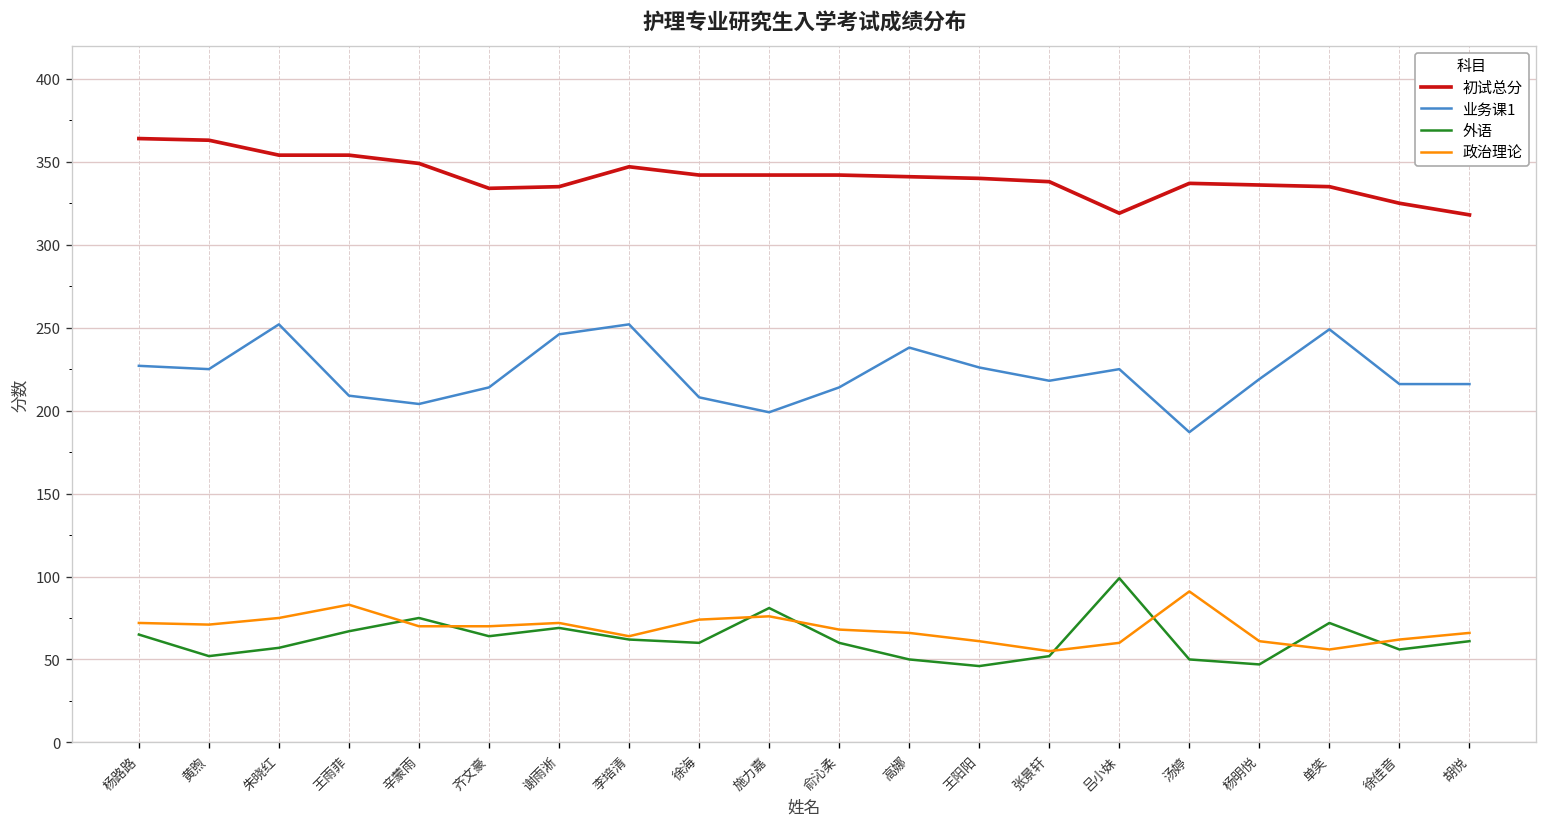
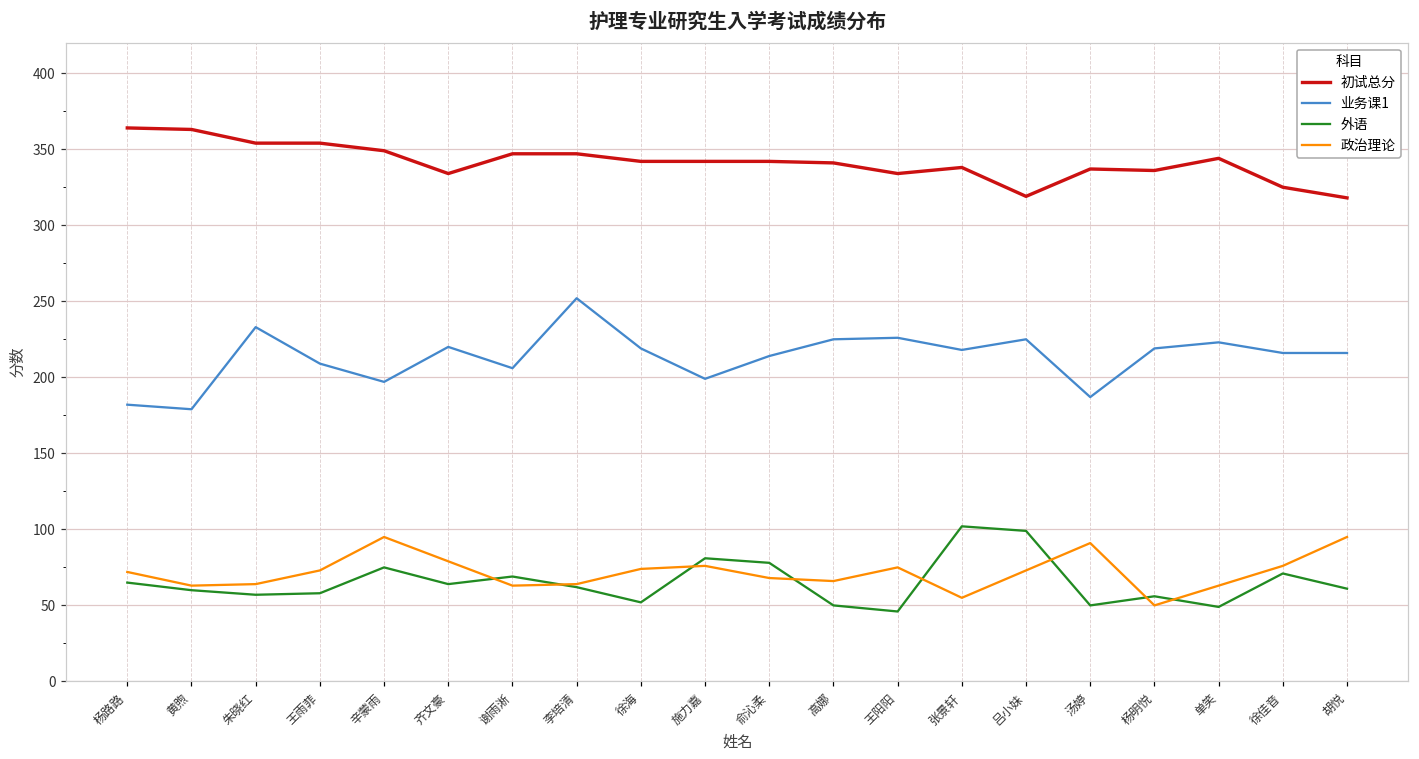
  {
    "初试总分": {
      "杨路路": 364,
      "黄煦": 363,
      "朱晓红": 354,
      "王雨菲": 354,
      "辛蒙雨": 349,
      "齐文豪": 334,
-     "谢雨淅": 335,
+     "谢雨淅": 347,
      "李培清": 347,
      "徐海": 342,
      "施力嘉": 342,
      "俞沁柔": 342,
      "高娜": 341,
-     "王阳阳": 340,
+     "王阳阳": 334,
      "张景轩": 338,
      "吕小妹": 319,
      "汤婷": 337,
      "杨明悦": 336,
-     "单笑": 335,
+     "单笑": 344,
      "徐佳音": 325,
      "胡悦": 318
    },
    "业务课1": {
-     "杨路路": 227,
-     "黄煦": 225,
-     "朱晓红": 252,
+     "杨路路": 182,
+     "黄煦": 179,
+     "朱晓红": 233,
      "王雨菲": 209,
-     "辛蒙雨": 204,
-     "齐文豪": 214,
-     "谢雨淅": 246,
+     "辛蒙雨": 197,
+     "齐文豪": 220,
+     "谢雨淅": 206,
      "李培清": 252,
-     "徐海": 208,
+     "徐海": 219,
      "施力嘉": 199,
      "俞沁柔": 214,
-     "高娜": 238,
+     "高娜": 225,
      "王阳阳": 226,
      "张景轩": 218,
      "吕小妹": 225,
      "汤婷": 187,
      "杨明悦": 219,
-     "单笑": 249,
+     "单笑": 223,
      "徐佳音": 216,
      "胡悦": 216
    },
    "外语": {
      "杨路路": 65,
-     "黄煦": 52,
+     "黄煦": 60,
      "朱晓红": 57,
-     "王雨菲": 67,
+     "王雨菲": 58,
      "辛蒙雨": 75,
      "齐文豪": 64,
      "谢雨淅": 69,
      "李培清": 62,
-     "徐海": 60,
+     "徐海": 52,
      "施力嘉": 81,
-     "俞沁柔": 60,
+     "俞沁柔": 78,
      "高娜": 50,
      "王阳阳": 46,
-     "张景轩": 52,
+     "张景轩": 102,
      "吕小妹": 99,
      "汤婷": 50,
-     "杨明悦": 47,
-     "单笑": 72,
-     "徐佳音": 56,
+     "杨明悦": 56,
+     "单笑": 49,
+     "徐佳音": 71,
      "胡悦": 61
    },
    "政治理论": {
      "杨路路": 72,
-     "黄煦": 71,
-     "朱晓红": 75,
-     "王雨菲": 83,
-     "辛蒙雨": 70,
-     "齐文豪": 70,
-     "谢雨淅": 72,
+     "黄煦": 63,
+     "朱晓红": 64,
+     "王雨菲": 73,
+     "辛蒙雨": 95,
+     "齐文豪": 79,
+     "谢雨淅": 63,
      "李培清": 64,
      "徐海": 74,
      "施力嘉": 76,
      "俞沁柔": 68,
      "高娜": 66,
-     "王阳阳": 61,
+     "王阳阳": 75,
      "张景轩": 55,
-     "吕小妹": 60,
+     "吕小妹": 73,
      "汤婷": 91,
-     "杨明悦": 61,
-     "单笑": 56,
-     "徐佳音": 62,
-     "胡悦": 66
+     "杨明悦": 50,
+     "单笑": 63,
+     "徐佳音": 76,
+     "胡悦": 95
    }
  }
